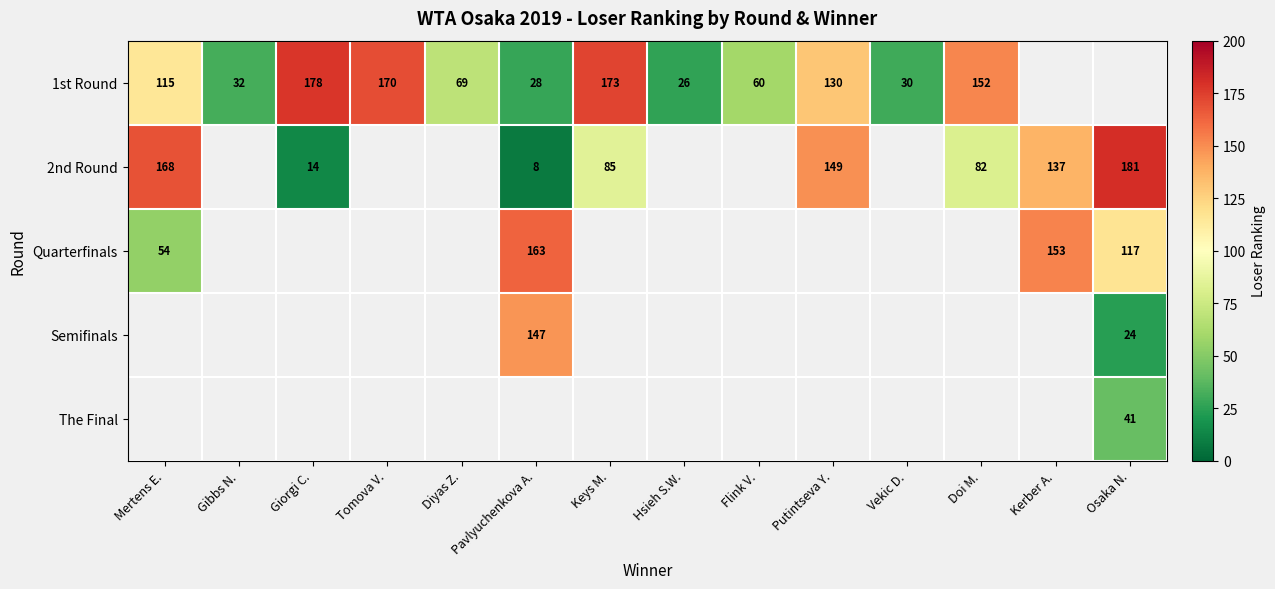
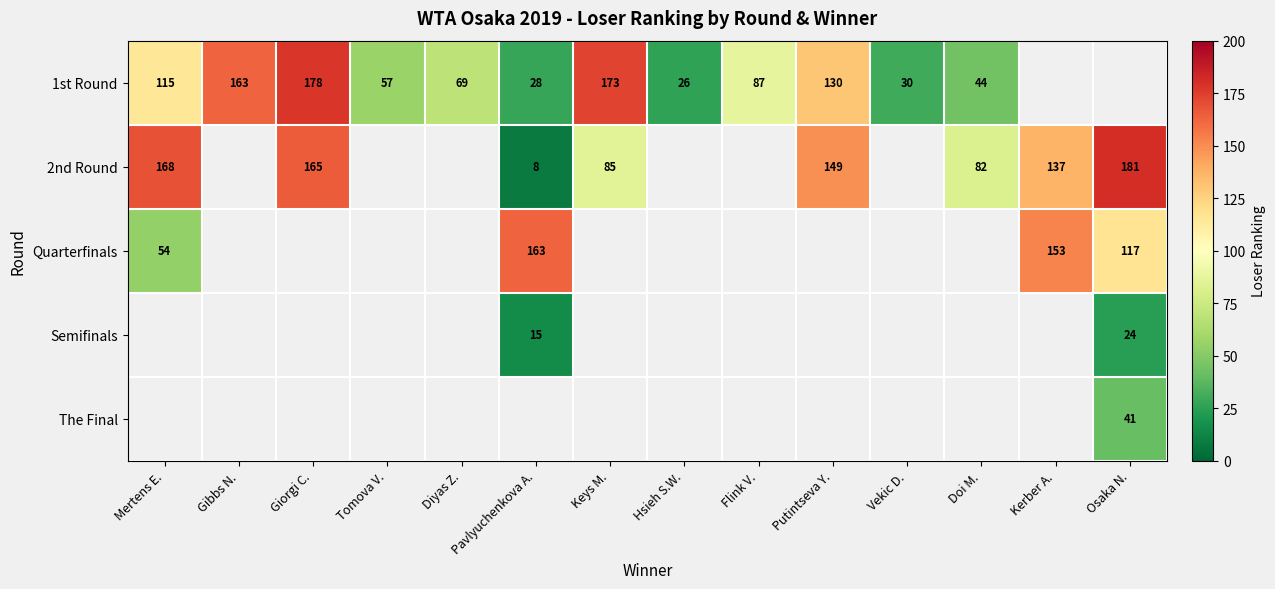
  {
    "1st Round": {
      "Mertens E.": 115,
-     "Gibbs N.": 32,
+     "Gibbs N.": 163,
      "Giorgi C.": 178,
-     "Tomova V.": 170,
+     "Tomova V.": 57,
      "Diyas Z.": 69,
      "Pavlyuchenkova A.": 28,
      "Keys M.": 173,
      "Hsieh S.W.": 26,
-     "Flink V.": 60,
+     "Flink V.": 87,
      "Putintseva Y.": 130,
      "Vekic D.": 30,
-     "Doi M.": 152
+     "Doi M.": 44
    },
    "2nd Round": {
      "Mertens E.": 168,
-     "Giorgi C.": 14,
+     "Giorgi C.": 165,
      "Pavlyuchenkova A.": 8,
      "Keys M.": 85,
      "Putintseva Y.": 149,
      "Doi M.": 82,
      "Kerber A.": 137,
      "Osaka N.": 181
    },
    "Quarterfinals": {
      "Mertens E.": 54,
      "Pavlyuchenkova A.": 163,
      "Kerber A.": 153,
      "Osaka N.": 117
    },
    "Semifinals": {
-     "Pavlyuchenkova A.": 147,
+     "Pavlyuchenkova A.": 15,
      "Osaka N.": 24
    },
    "The Final": {
      "Osaka N.": 41
    }
  }
